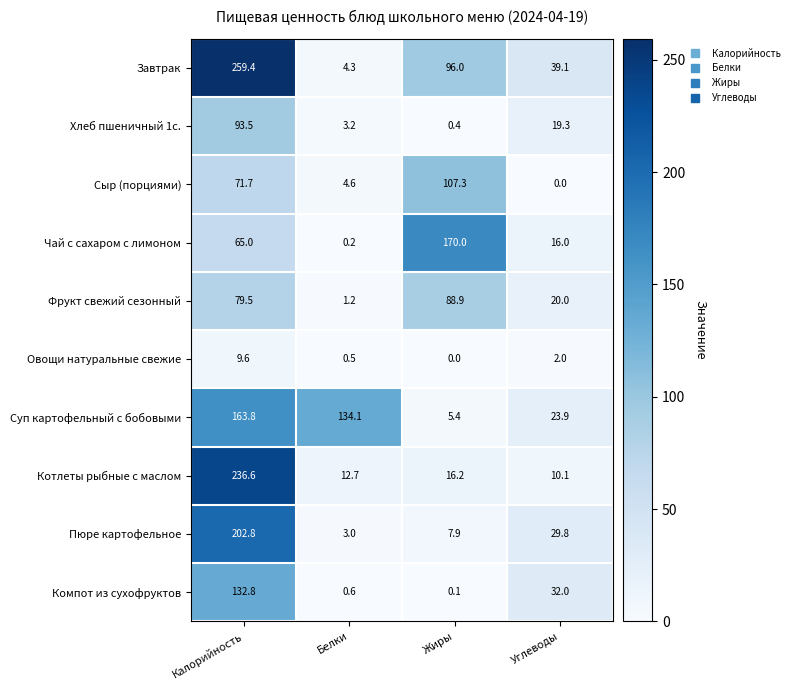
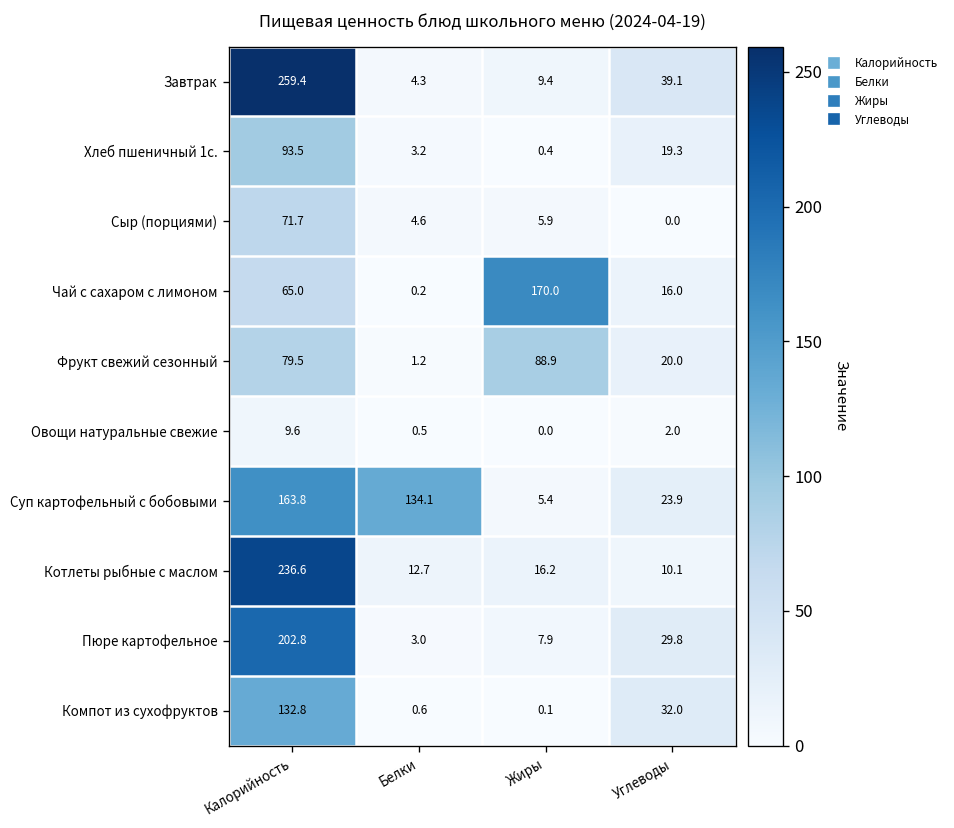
  {
    "Завтрак": {
      "Калорийность": 259.4,
      "Белки": 4.3,
-     "Жиры": 96.0,
+     "Жиры": 9.4,
      "Углеводы": 39.1
    },
    "Хлеб пшеничный 1с.": {
      "Калорийность": 93.5,
      "Белки": 3.2,
      "Жиры": 0.4,
      "Углеводы": 19.3
    },
    "Сыр (порциями)": {
      "Калорийность": 71.7,
      "Белки": 4.6,
-     "Жиры": 107.3,
+     "Жиры": 5.9,
      "Углеводы": 0.0
    },
    "Чай с сахаром с лимоном": {
      "Калорийность": 65.0,
      "Белки": 0.2,
      "Жиры": 170.0,
      "Углеводы": 16.0
    },
    "Фрукт свежий сезонный": {
      "Калорийность": 79.5,
      "Белки": 1.2,
      "Жиры": 88.9,
      "Углеводы": 20.0
    },
    "Овощи натуральные свежие": {
      "Калорийность": 9.6,
      "Белки": 0.5,
      "Жиры": 0.0,
      "Углеводы": 2.0
    },
    "Суп картофельный с бобовыми": {
      "Калорийность": 163.8,
      "Белки": 134.1,
      "Жиры": 5.4,
      "Углеводы": 23.9
    },
    "Котлеты рыбные с маслом": {
      "Калорийность": 236.6,
      "Белки": 12.7,
      "Жиры": 16.2,
      "Углеводы": 10.1
    },
    "Пюре картофельное": {
      "Калорийность": 202.8,
      "Белки": 3.0,
      "Жиры": 7.9,
      "Углеводы": 29.8
    },
    "Компот из сухофруктов": {
      "Калорийность": 132.8,
      "Белки": 0.6,
      "Жиры": 0.1,
      "Углеводы": 32.0
    }
  }
